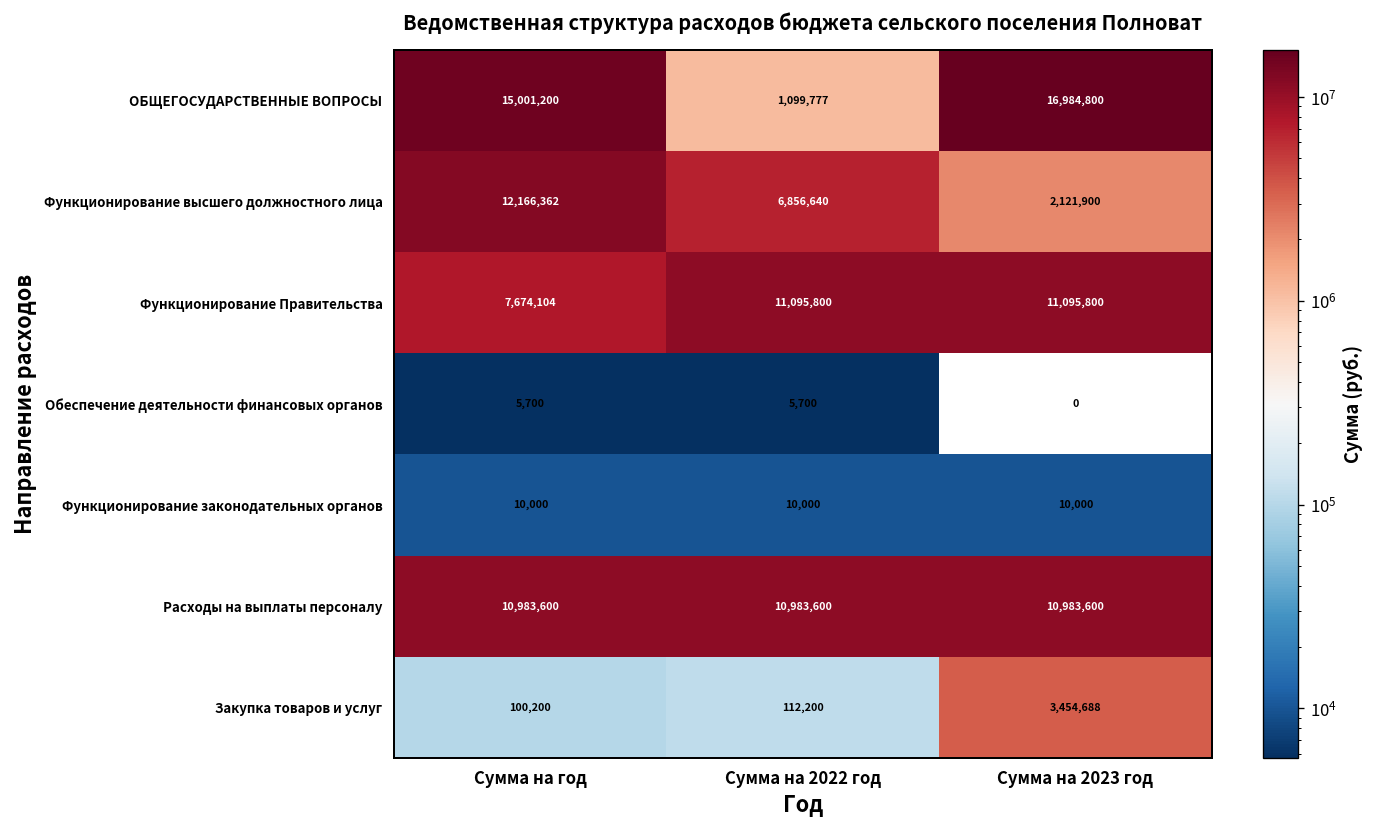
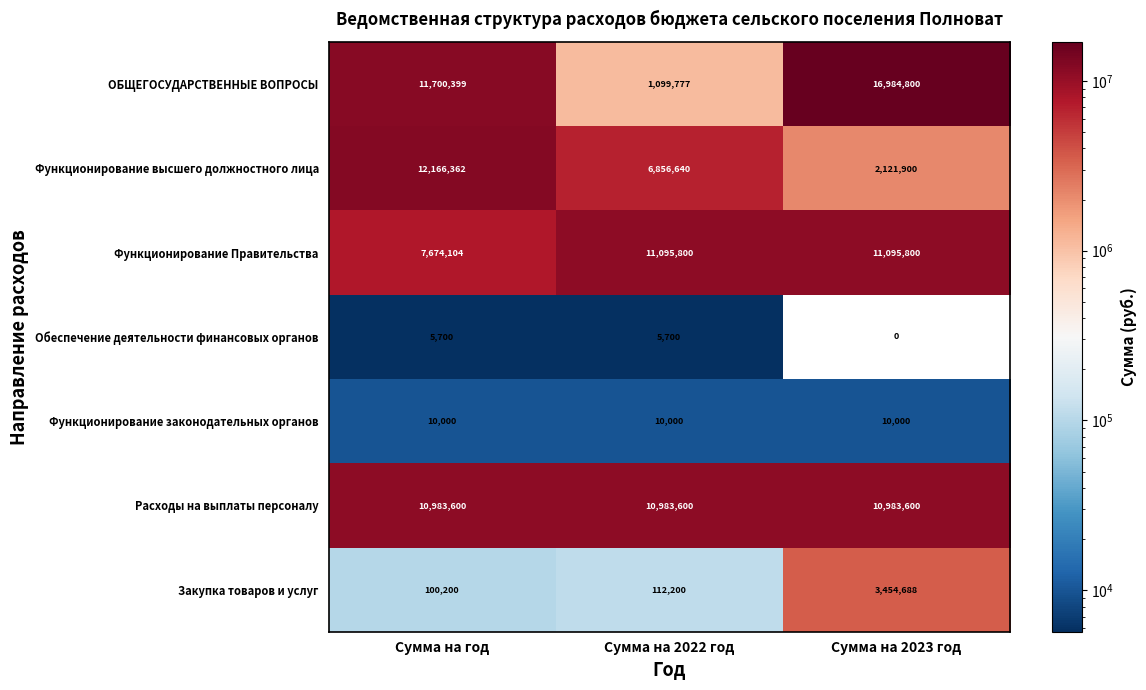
  {
    "ОБЩЕГОСУДАРСТВЕННЫЕ ВОПРОСЫ": {
-     "Сумма на год": "15,001,200",
+     "Сумма на год": "11,700,399",
      "Сумма на 2022 год": "1,099,777",
      "Сумма на 2023 год": "16,984,800"
    },
    "Функционирование высшего должностного лица": {
      "Сумма на год": "12,166,362",
      "Сумма на 2022 год": "6,856,640",
      "Сумма на 2023 год": "2,121,900"
    },
    "Функционирование Правительства": {
      "Сумма на год": "7,674,104",
      "Сумма на 2022 год": "11,095,800",
      "Сумма на 2023 год": "11,095,800"
    },
    "Обеспечение деятельности финансовых органов": {
      "Сумма на год": "5,700",
      "Сумма на 2022 год": "5,700",
      "Сумма на 2023 год": "0"
    },
    "Функционирование законодательных органов": {
      "Сумма на год": "10,000",
      "Сумма на 2022 год": "10,000",
      "Сумма на 2023 год": "10,000"
    },
    "Расходы на выплаты персоналу": {
      "Сумма на год": "10,983,600",
      "Сумма на 2022 год": "10,983,600",
      "Сумма на 2023 год": "10,983,600"
    },
    "Закупка товаров и услуг": {
      "Сумма на год": "100,200",
      "Сумма на 2022 год": "112,200",
      "Сумма на 2023 год": "3,454,688"
    }
  }
